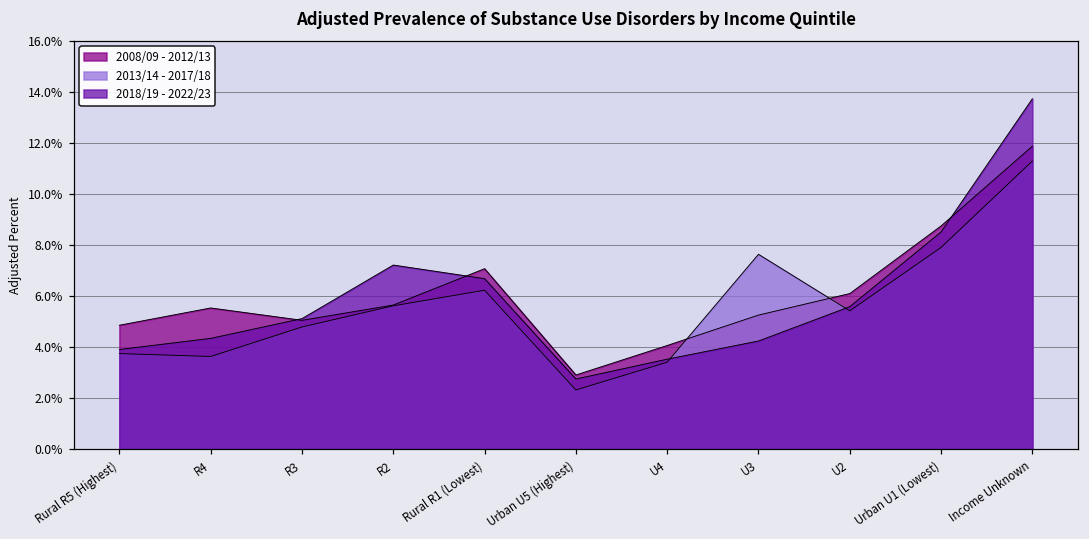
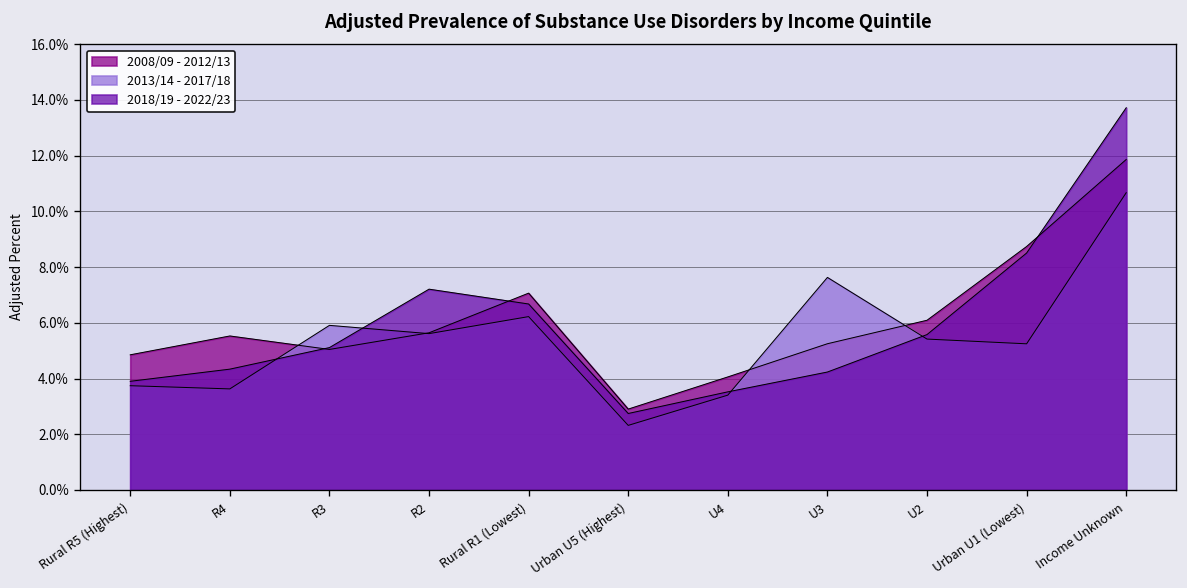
  {
    "2013/14 - 2017/18": {
      "Rural R5 (Highest)": "3.7%",
      "R4": "3.6%",
-     "R3": "4.8%",
+     "R3": "5.9%",
      "Rural R1 (Lowest)": "6.2%",
      "Urban U5 (Highest)": "2.3%",
      "U4": "3.4%",
      "U3": "7.6%",
      "U2": "5.4%",
-     "Urban U1 (Lowest)": "7.9%",
-     "Income Unknown": "11.3%"
+     "Urban U1 (Lowest)": "5.2%",
+     "Income Unknown": "10.7%"
    }
  }
